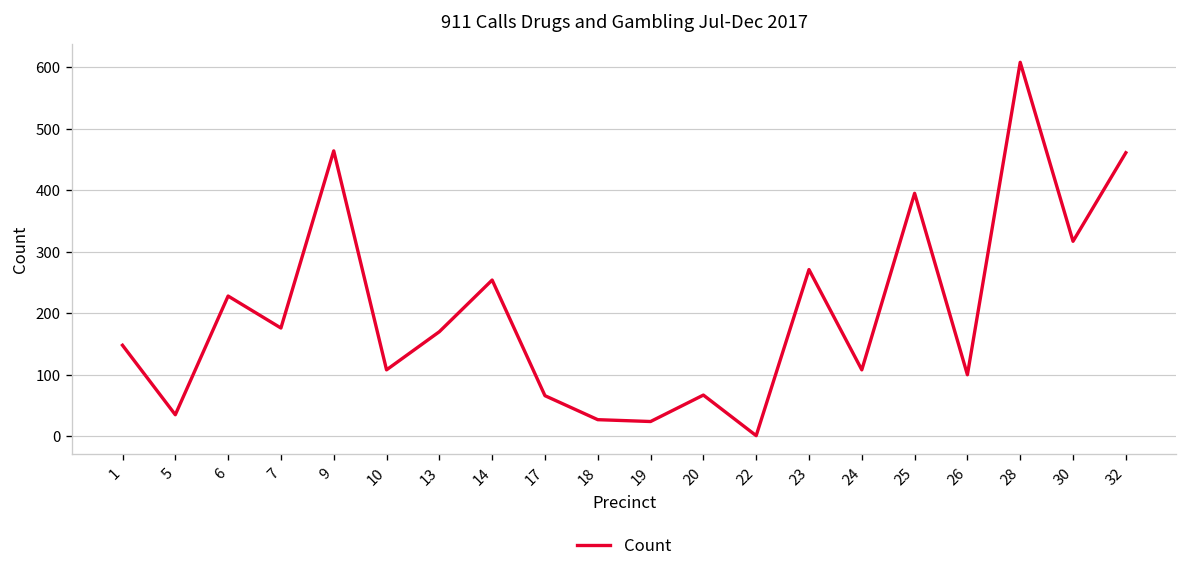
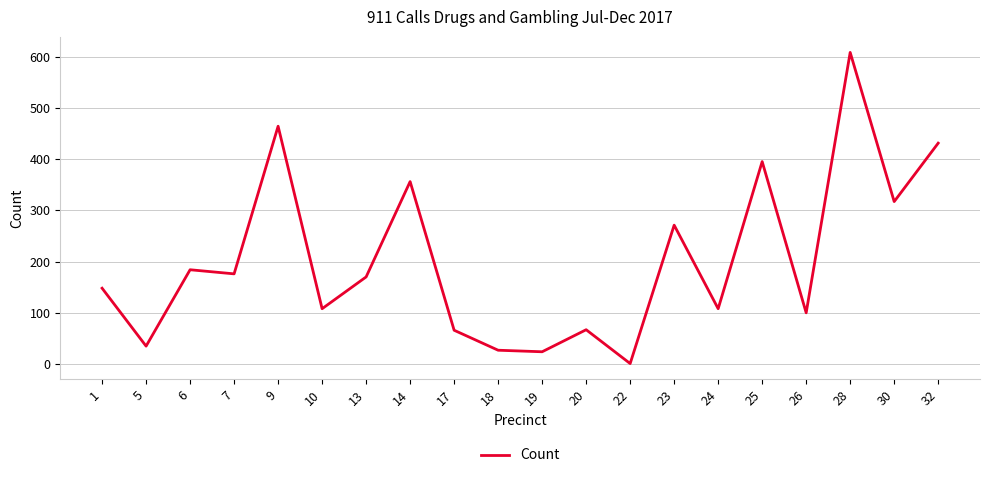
  {
    "1": 150,
    "5": 40,
-   "6": 230,
+   "6": 180,
    "7": 180,
    "9": 460,
    "10": 110,
    "13": 170,
-   "14": 250,
+   "14": 360,
    "17": 70,
    "18": 30,
    "19": 20,
    "20": 70,
    "22": 0,
    "23": 270,
    "24": 110,
    "25": 400,
    "26": 100,
    "28": 610,
    "30": 320,
-   "32": 460
+   "32": 430
  }
